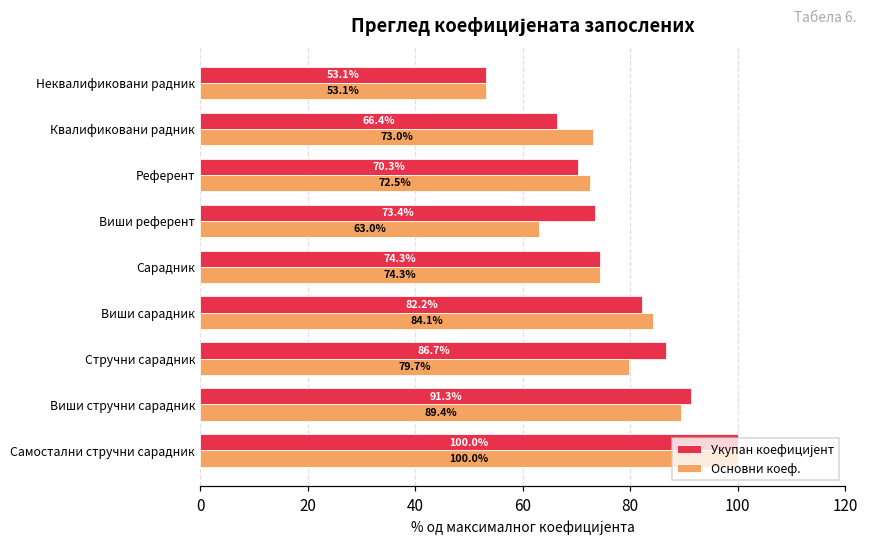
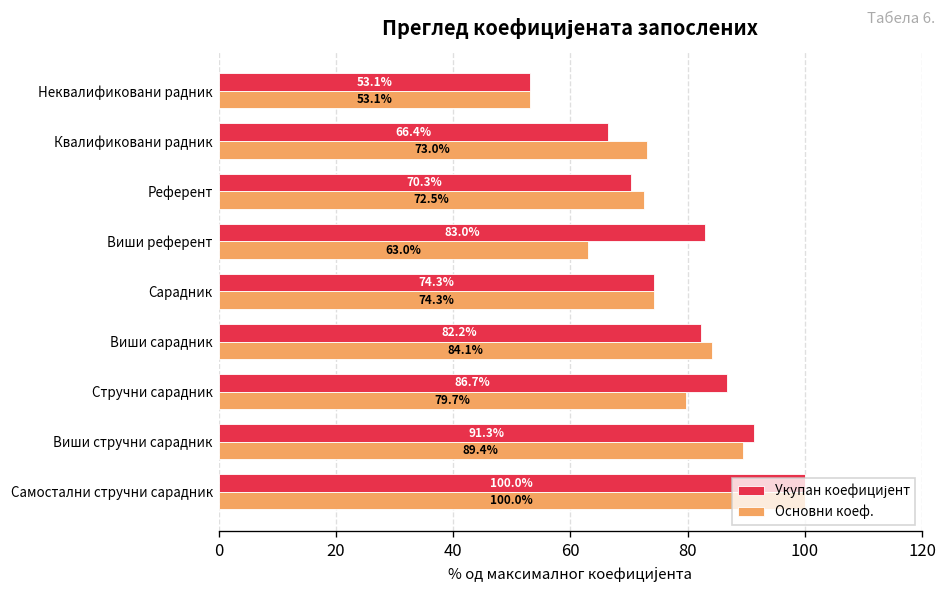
  {
    "Укупан коефицијент": {
      "Неквалификовани радник": "53.1%",
      "Квалификовани радник": "66.4%",
      "Референт": "70.3%",
-     "Виши референт": "73.4%",
+     "Виши референт": "83.0%",
      "Сарадник": "74.3%",
      "Виши сарадник": "82.2%",
      "Стручни сарадник": "86.7%",
      "Виши стручни сарадник": "91.3%"
    },
    "Основни коеф.": {
      "Неквалификовани радник": "53.1%",
      "Квалификовани радник": "73.0%",
      "Референт": "72.5%",
      "Виши референт": "63.0%",
      "Сарадник": "74.3%",
      "Виши сарадник": "84.1%",
      "Стручни сарадник": "79.7%",
      "Виши стручни сарадник": "89.4%"
    }
  }
